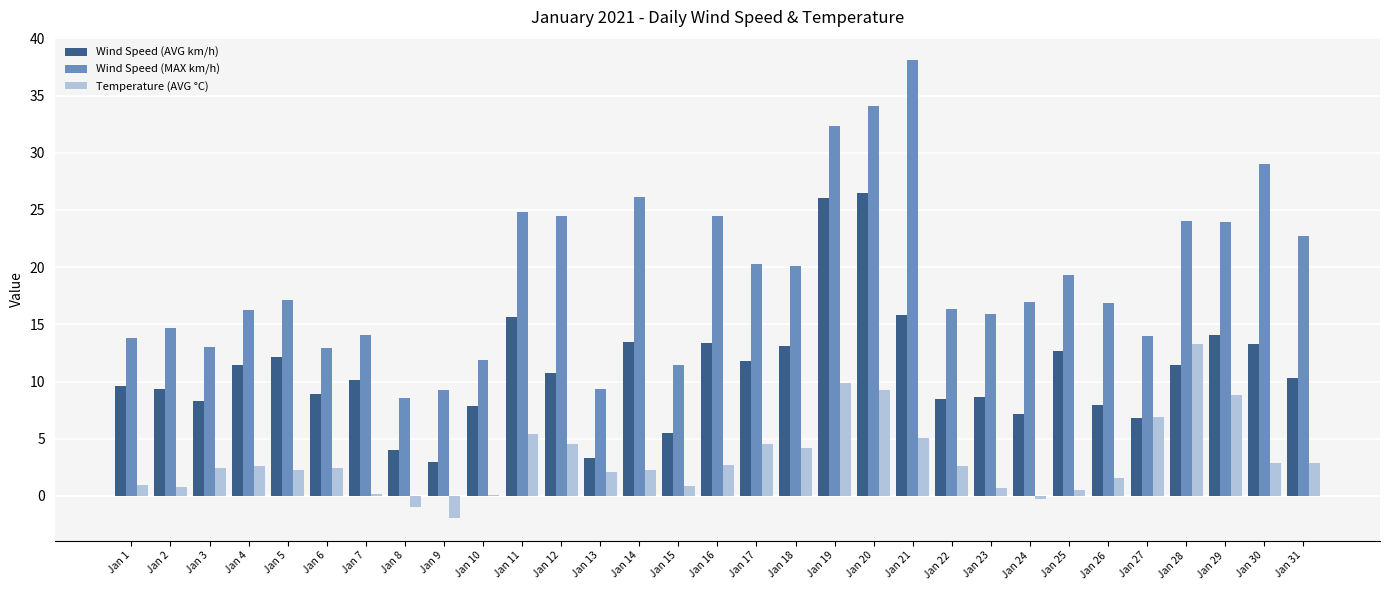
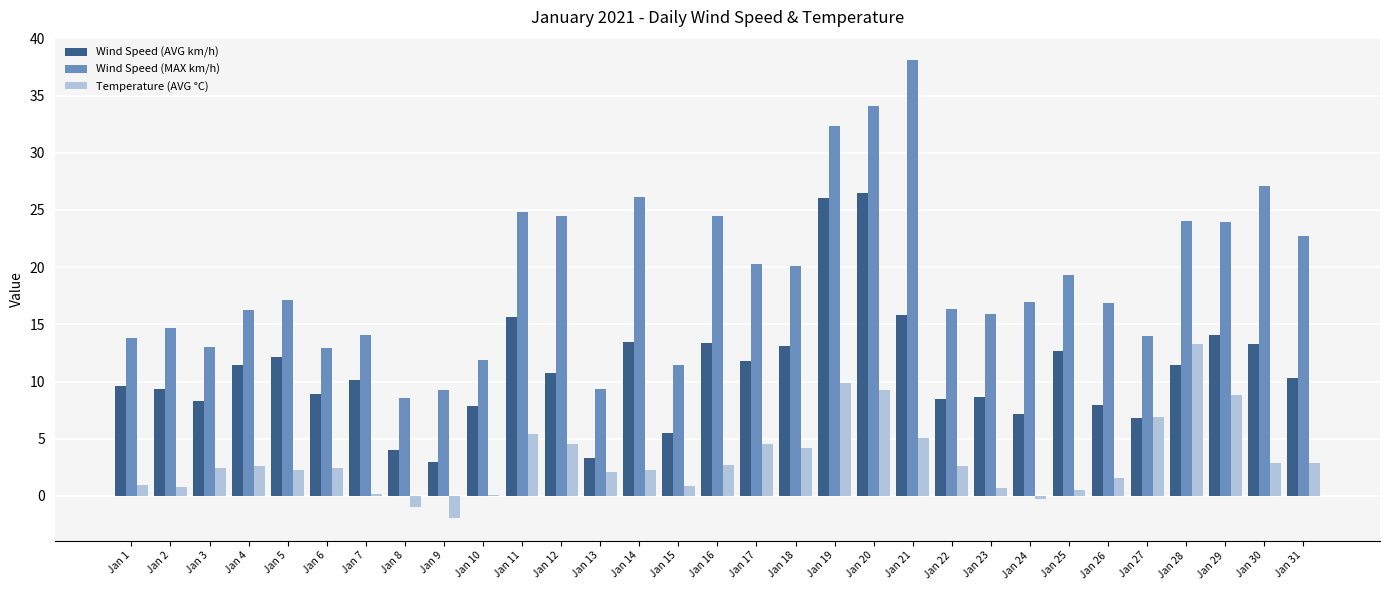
  {
    "Wind Speed (AVG km/h)": {
      "Jan 1": 9.6,
      "Jan 2": 9.4,
      "Jan 3": 8.3,
      "Jan 4": 11.4,
      "Jan 5": 12.1,
      "Jan 6": 8.9,
      "Jan 7": 10.2,
      "Jan 8": 4.0,
      "Jan 9": 2.9,
      "Jan 10": 7.9,
      "Jan 11": 15.6,
      "Jan 12": 10.7,
      "Jan 13": 3.3,
      "Jan 14": 13.5,
      "Jan 15": 5.5,
      "Jan 16": 13.3,
      "Jan 17": 11.8,
      "Jan 18": 13.1,
      "Jan 19": 26.1,
      "Jan 20": 26.5,
      "Jan 21": 15.9,
      "Jan 22": 8.5,
      "Jan 23": 8.7,
      "Jan 24": 7.2,
      "Jan 25": 12.7,
      "Jan 26": 7.9,
      "Jan 27": 6.8,
      "Jan 28": 11.5,
      "Jan 29": 14.1,
      "Jan 30": 13.2,
      "Jan 31": 10.3
    },
    "Wind Speed (MAX km/h)": {
      "Jan 1": 13.8,
      "Jan 2": 14.7,
      "Jan 3": 13.0,
      "Jan 4": 16.2,
      "Jan 5": 17.1,
      "Jan 6": 13.0,
      "Jan 7": 14.1,
      "Jan 8": 8.6,
      "Jan 9": 9.2,
      "Jan 10": 11.9,
      "Jan 11": 24.9,
      "Jan 12": 24.5,
      "Jan 13": 9.4,
      "Jan 14": 26.2,
      "Jan 15": 11.4,
      "Jan 16": 24.5,
      "Jan 17": 20.3,
      "Jan 18": 20.1,
      "Jan 19": 32.4,
      "Jan 20": 34.1,
      "Jan 21": 38.1,
      "Jan 22": 16.3,
      "Jan 23": 15.9,
      "Jan 24": 16.9,
      "Jan 25": 19.3,
      "Jan 26": 16.8,
      "Jan 27": 13.9,
      "Jan 28": 24.1,
      "Jan 29": 24.0,
-     "Jan 30": 29.0,
+     "Jan 30": 27.1,
      "Jan 31": 22.7
    },
    "Temperature (AVG °C)": {
      "Jan 1": 1.0,
      "Jan 2": 0.8,
      "Jan 3": 2.4,
      "Jan 4": 2.6,
      "Jan 5": 2.3,
      "Jan 6": 2.4,
      "Jan 8": -1.0,
      "Jan 9": -1.9,
      "Jan 11": 5.4,
      "Jan 12": 4.5,
      "Jan 13": 2.1,
      "Jan 14": 2.3,
      "Jan 15": 0.9,
      "Jan 16": 2.7,
      "Jan 17": 4.5,
      "Jan 18": 4.2,
      "Jan 19": 9.9,
      "Jan 20": 9.3,
      "Jan 21": 5.1,
      "Jan 22": 2.6,
      "Jan 23": 0.7,
      "Jan 24": -0.3,
      "Jan 25": 0.5,
      "Jan 26": 1.6,
      "Jan 27": 6.9,
      "Jan 28": 13.3,
      "Jan 29": 8.8,
      "Jan 30": 2.9,
      "Jan 31": 2.9
    }
  }
